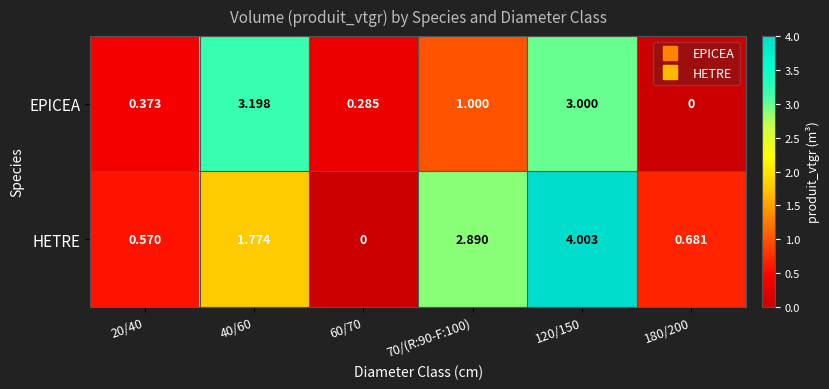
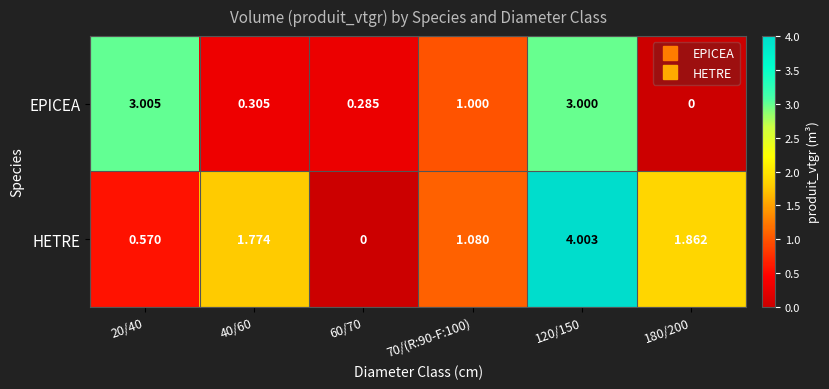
  {
    "EPICEA": {
-     "20/40": 0.373,
-     "40/60": 3.198,
+     "20/40": 3.005,
+     "40/60": 0.305,
      "60/70": 0.285,
      "70/(R:90-F:100)": 1.000,
      "120/150": 3.000,
      "180/200": 0
    },
    "HETRE": {
      "20/40": 0.570,
      "40/60": 1.774,
      "60/70": 0,
-     "70/(R:90-F:100)": 2.890,
+     "70/(R:90-F:100)": 1.080,
      "120/150": 4.003,
-     "180/200": 0.681
+     "180/200": 1.862
    }
  }
